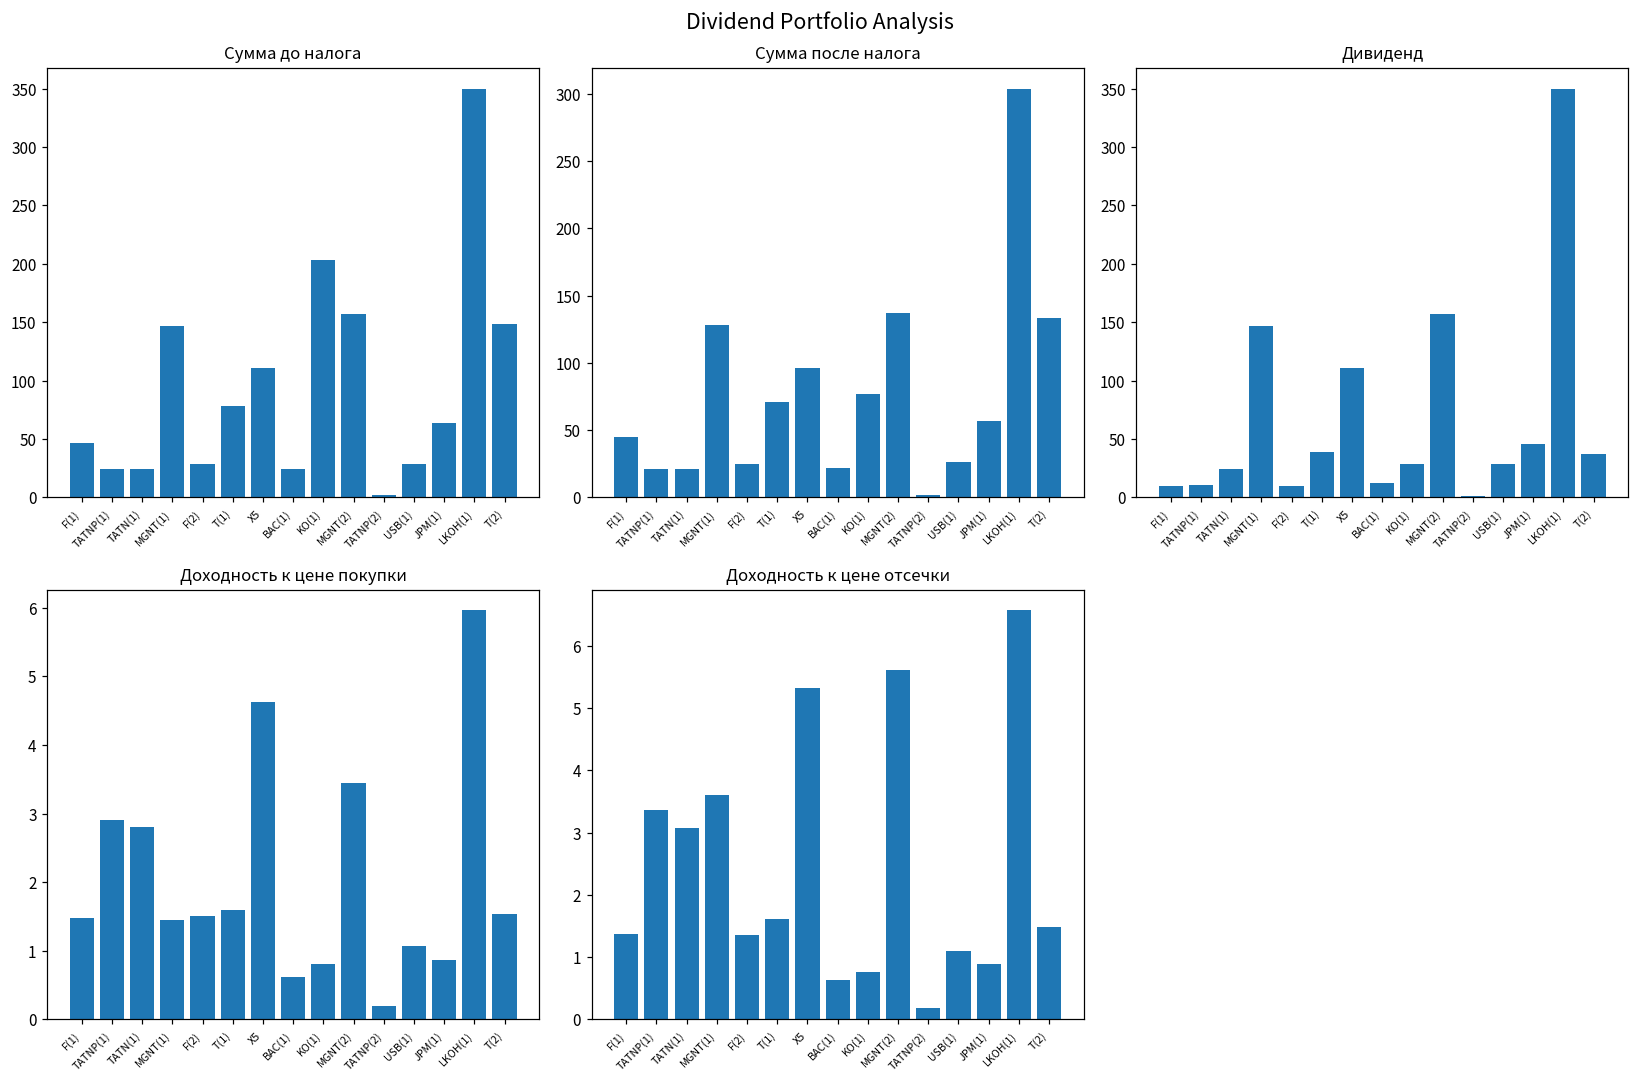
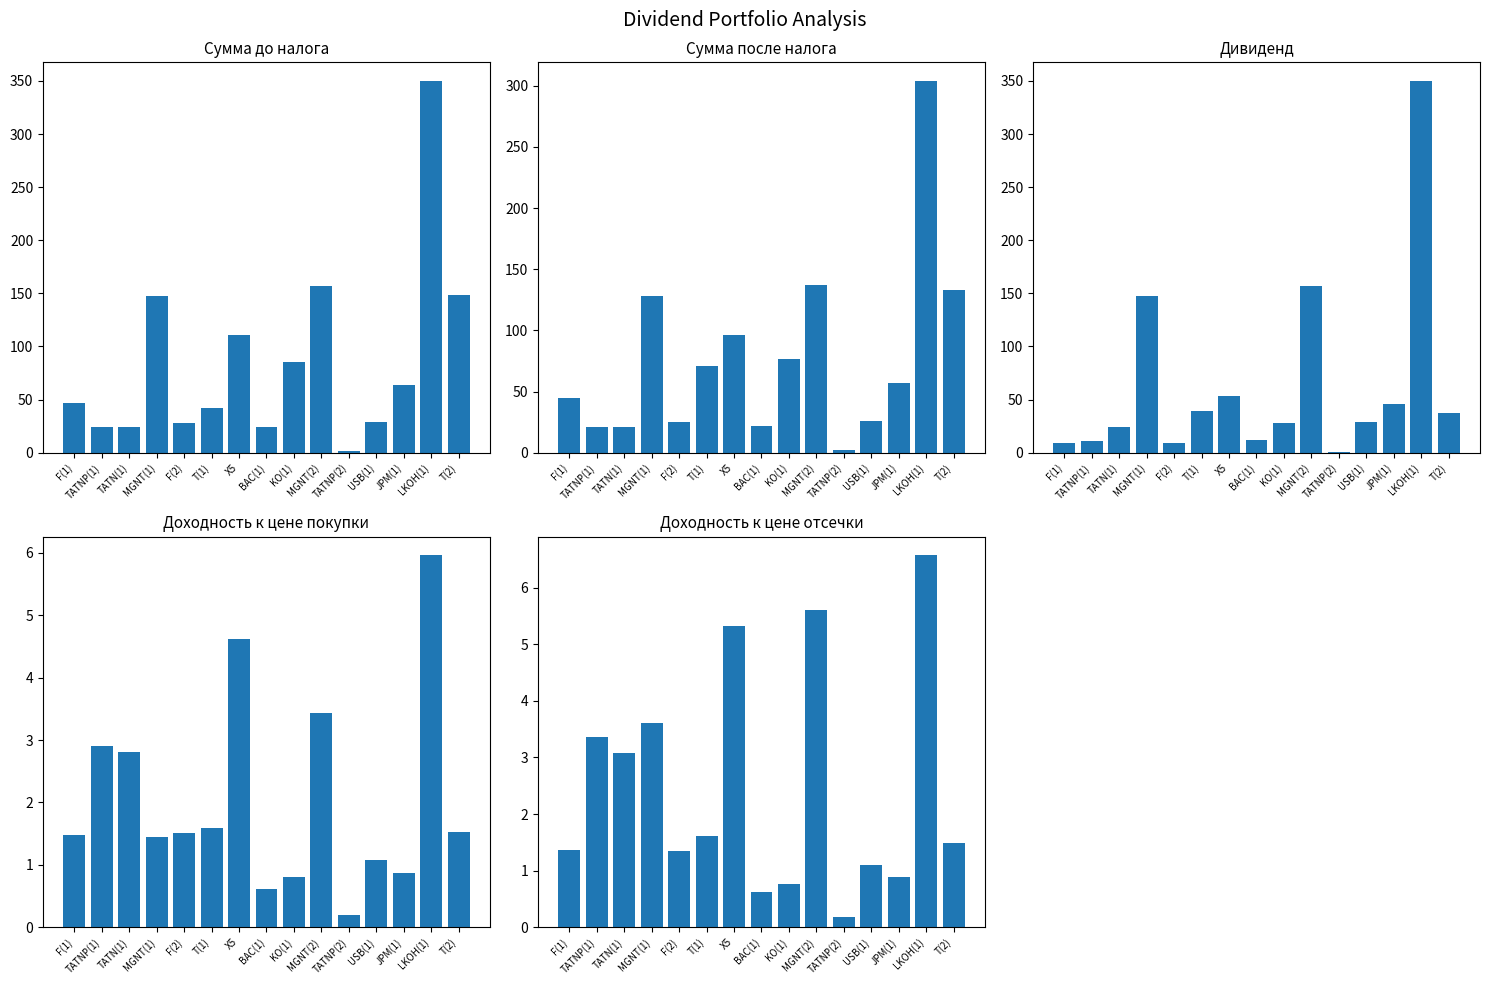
  {
    "Сумма до налога": {
      "F(1)": 47,
      "TATNP(1)": 24,
      "TATN(1)": 24,
      "MGNT(1)": 147,
      "F(2)": 28,
-     "T(1)": 78,
+     "T(1)": 43,
      "X5": 110,
      "BAC(1)": 25,
-     "KO(1)": 203,
+     "KO(1)": 85,
      "MGNT(2)": 157,
      "USB(1)": 29,
      "JPM(1)": 63,
      "LKOH(1)": 350,
      "T(2)": 148
    },
    "Сумма после налога": {
      "F(1)": 45,
      "TATNP(1)": 21,
      "TATN(1)": 21,
      "MGNT(1)": 128,
      "F(2)": 25,
      "T(1)": 71,
      "X5": 96,
      "BAC(1)": 22,
      "KO(1)": 77,
      "MGNT(2)": 137,
      "USB(1)": 26,
      "JPM(1)": 57,
      "LKOH(1)": 304,
      "T(2)": 133
    },
    "Дивиденд": {
      "F(1)": 10,
      "TATNP(1)": 11,
      "TATN(1)": 24,
      "MGNT(1)": 147,
      "F(2)": 9,
      "T(1)": 39,
-     "X5": 110,
+     "X5": 53,
      "BAC(1)": 12,
      "KO(1)": 28,
      "MGNT(2)": 157,
      "USB(1)": 29,
      "JPM(1)": 46,
      "LKOH(1)": 350,
      "T(2)": 37
    },
    "Доходность к цене покупки": {
      "F(1)": 1.5,
      "TATNP(1)": 2.9,
      "TATN(1)": 2.8,
      "MGNT(1)": 1.5,
      "F(2)": 1.5,
      "T(1)": 1.6,
      "X5": 4.6,
      "BAC(1)": 0.6,
      "KO(1)": 0.8,
      "MGNT(2)": 3.4,
      "TATNP(2)": 0.2,
      "USB(1)": 1.1,
      "JPM(1)": 0.9,
      "LKOH(1)": 6.0,
      "T(2)": 1.5
    },
    "Доходность к цене отсечки": {
      "F(1)": 1.4,
      "TATNP(1)": 3.4,
      "TATN(1)": 3.1,
      "MGNT(1)": 3.6,
      "F(2)": 1.4,
      "T(1)": 1.6,
      "X5": 5.3,
      "BAC(1)": 0.6,
      "KO(1)": 0.8,
      "MGNT(2)": 5.6,
      "TATNP(2)": 0.2,
      "USB(1)": 1.1,
      "JPM(1)": 0.9,
      "LKOH(1)": 6.6,
      "T(2)": 1.5
    }
  }
